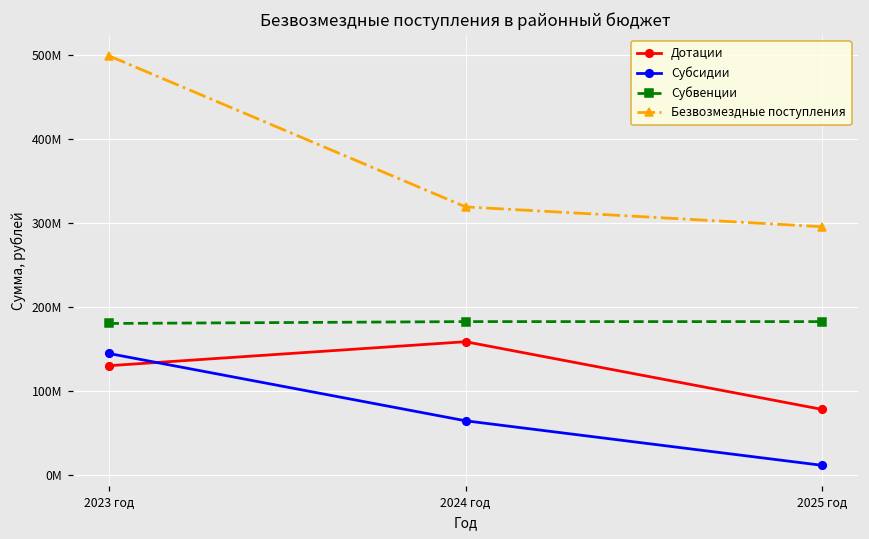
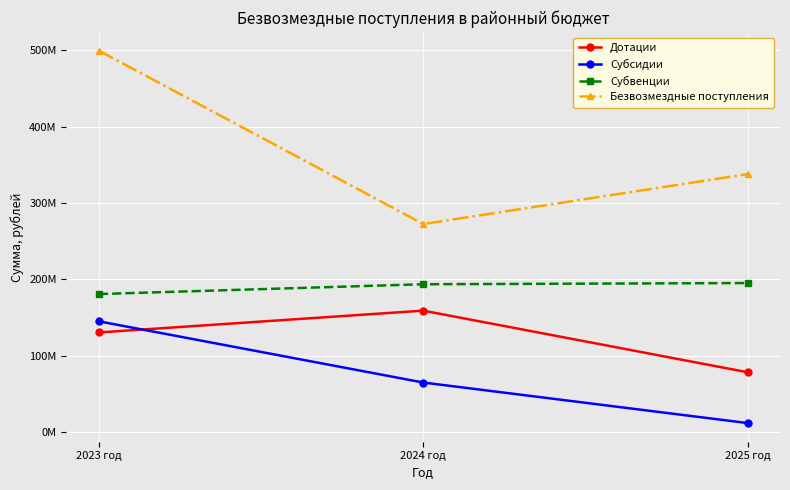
  {
    "Дотации": {
      "2023 год": 130000000,
      "2024 год": 160000000,
      "2025 год": 80000000
    },
    "Субсидии": {
      "2023 год": 150000000,
      "2024 год": 70000000,
      "2025 год": 10000000
    },
    "Субвенции": {
      "2023 год": 180000000,
-     "2024 год": 180000000,
-     "2025 год": 180000000
+     "2024 год": 190000000,
+     "2025 год": 200000000
    },
    "Безвозмездные поступления": {
      "2023 год": 500000000,
-     "2024 год": 320000000,
-     "2025 год": 300000000
+     "2024 год": 270000000,
+     "2025 год": 340000000
    }
  }
